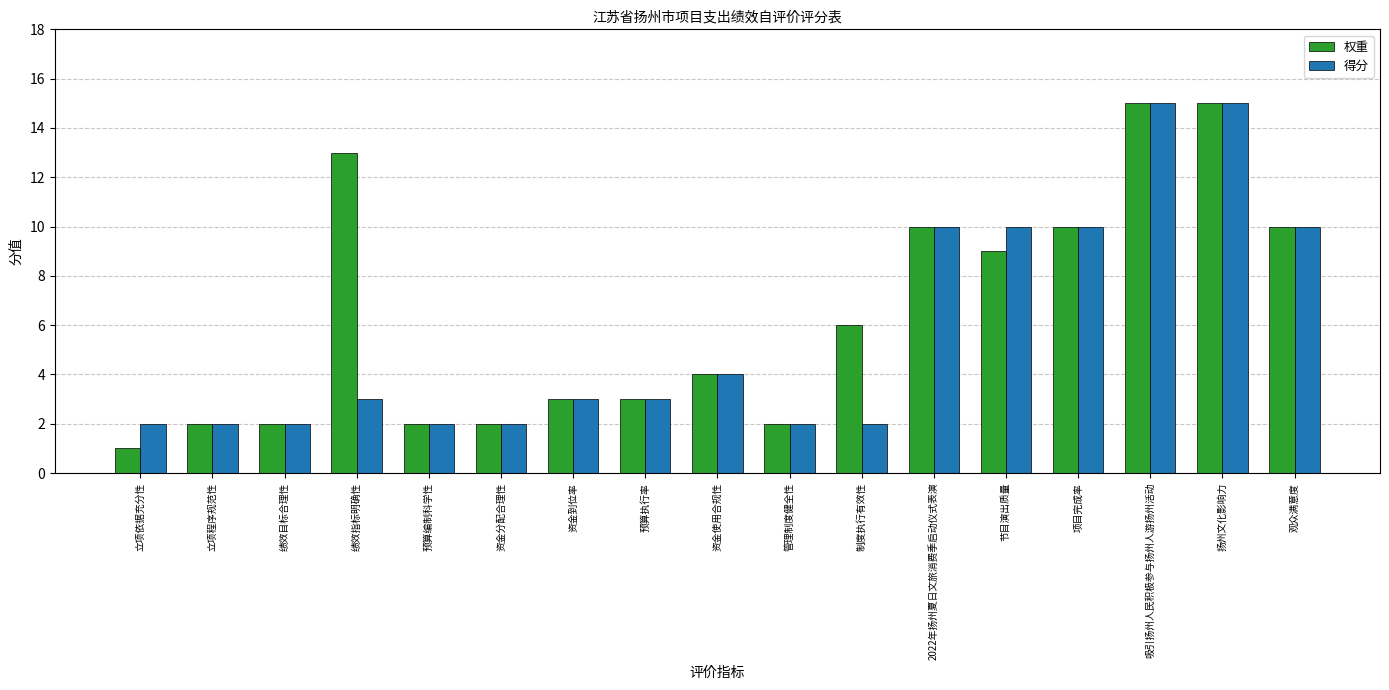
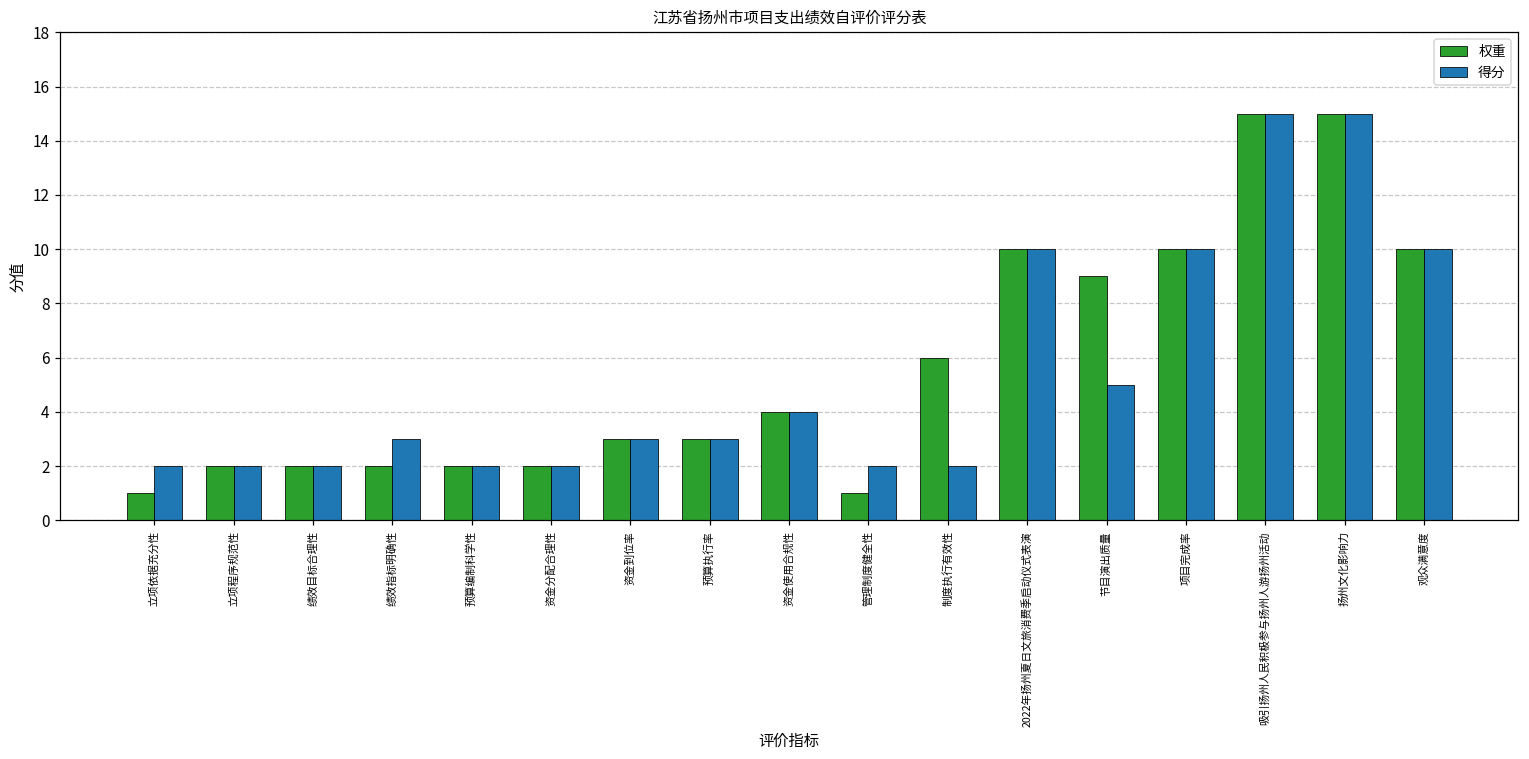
  {
    "权重": {
      "立项依据充分性": 1,
      "立项程序规范性": 2,
      "绩效目标合理性": 2,
-     "绩效指标明确性": 13,
+     "绩效指标明确性": 2,
      "预算编制科学性": 2,
      "资金分配合理性": 2,
      "资金到位率": 3,
      "预算执行率": 3,
      "资金使用合规性": 4,
-     "管理制度健全性": 2,
+     "管理制度健全性": 1,
      "制度执行有效性": 6,
      "2022年扬州夏日文旅消费季启动仪式表演": 10,
      "节目演出质量": 9,
      "项目完成率": 10,
      "吸引扬州人民积极参与扬州人游扬州活动": 15,
      "扬州文化影响力": 15,
      "观众满意度": 10
    },
    "得分": {
      "立项依据充分性": 2,
      "立项程序规范性": 2,
      "绩效目标合理性": 2,
      "绩效指标明确性": 3,
      "预算编制科学性": 2,
      "资金分配合理性": 2,
      "资金到位率": 3,
      "预算执行率": 3,
      "资金使用合规性": 4,
      "管理制度健全性": 2,
      "制度执行有效性": 2,
      "2022年扬州夏日文旅消费季启动仪式表演": 10,
-     "节目演出质量": 10,
+     "节目演出质量": 5,
      "项目完成率": 10,
      "吸引扬州人民积极参与扬州人游扬州活动": 15,
      "扬州文化影响力": 15,
      "观众满意度": 10
    }
  }
